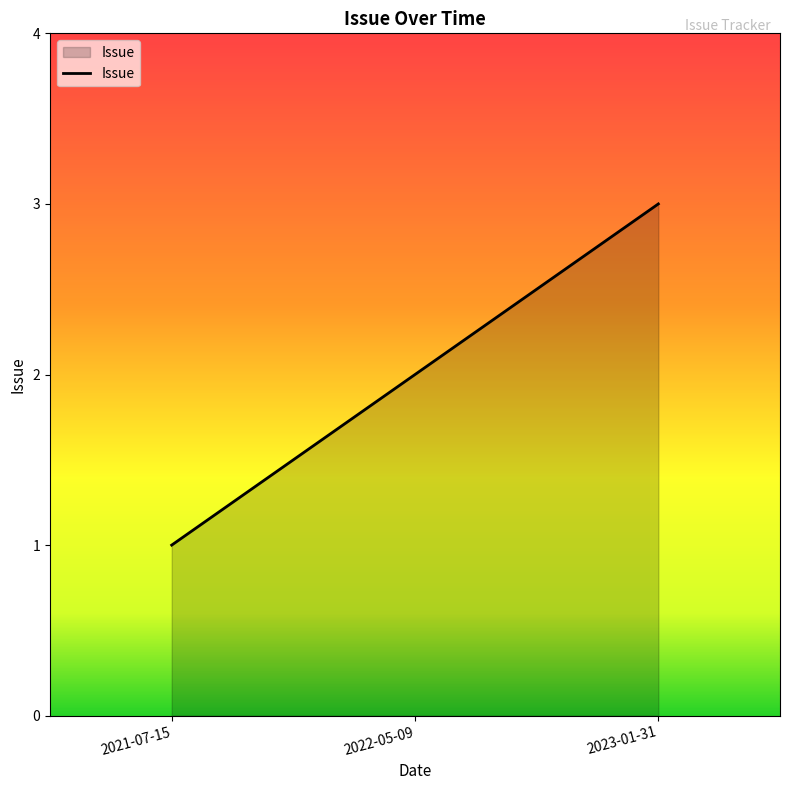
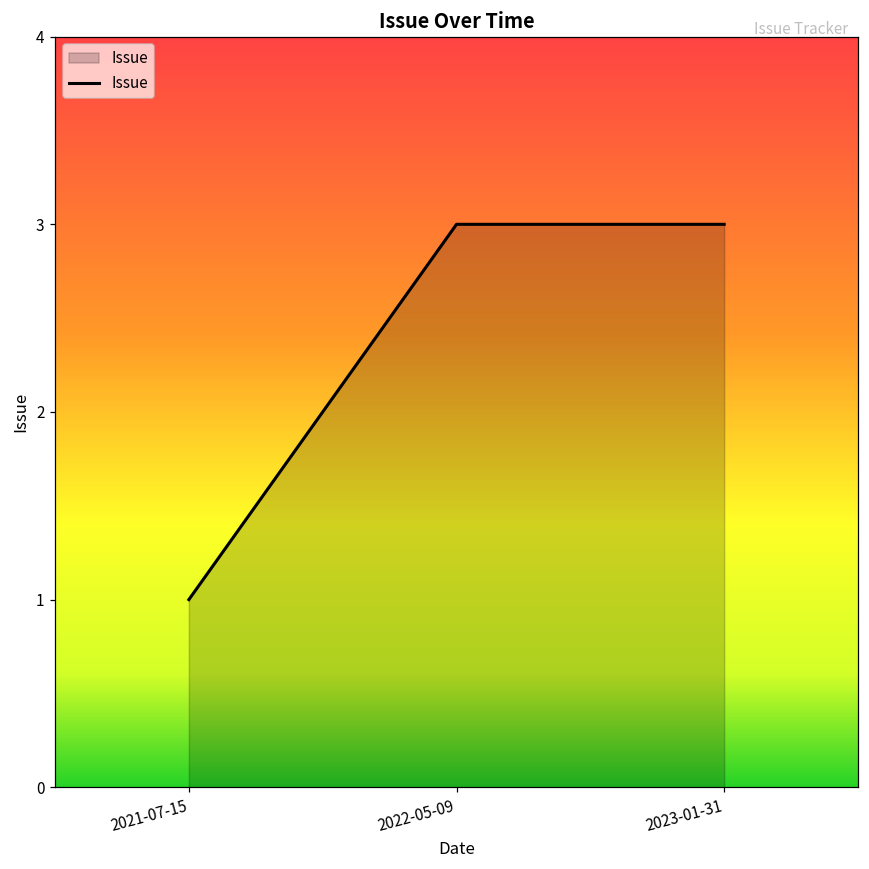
  {
    "2021-07-15": 1,
-   "2022-05-09": 2,
+   "2022-05-09": 3,
    "2023-01-31": 3
  }
